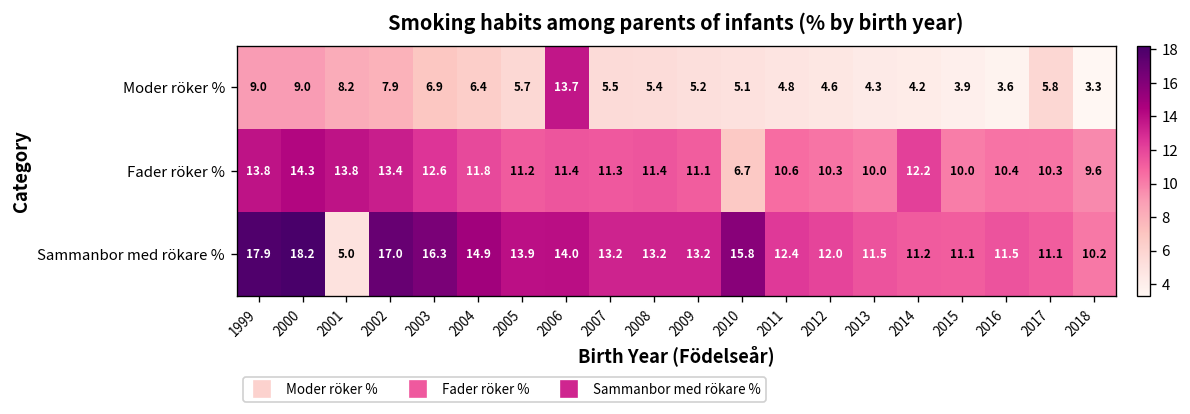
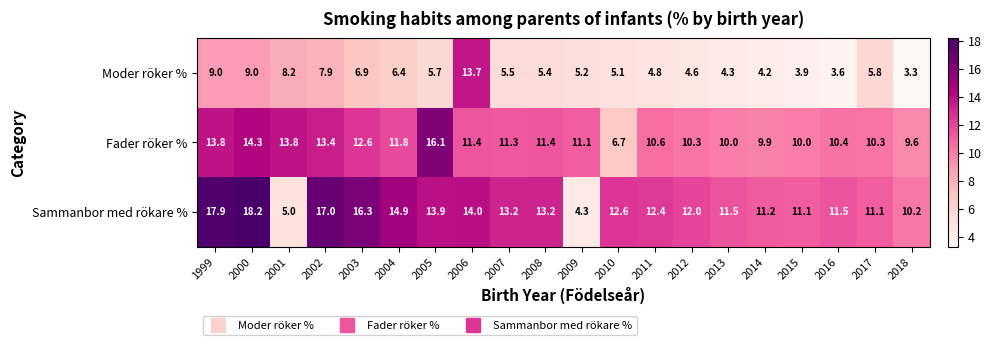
  {
    "Moder röker %": {
      "1999": 9.0,
      "2000": 9.0,
      "2001": 8.2,
      "2002": 7.9,
      "2003": 6.9,
      "2004": 6.4,
      "2005": 5.7,
      "2006": 13.7,
      "2007": 5.5,
      "2008": 5.4,
      "2009": 5.2,
      "2010": 5.1,
      "2011": 4.8,
      "2012": 4.6,
      "2013": 4.3,
      "2014": 4.2,
      "2015": 3.9,
      "2016": 3.6,
      "2017": 5.8,
      "2018": 3.3
    },
    "Fader röker %": {
      "1999": 13.8,
      "2000": 14.3,
      "2001": 13.8,
      "2002": 13.4,
      "2003": 12.6,
      "2004": 11.8,
-     "2005": 11.2,
+     "2005": 16.1,
      "2006": 11.4,
      "2007": 11.3,
      "2008": 11.4,
      "2009": 11.1,
      "2010": 6.7,
      "2011": 10.6,
      "2012": 10.3,
      "2013": 10.0,
-     "2014": 12.2,
+     "2014": 9.9,
      "2015": 10.0,
      "2016": 10.4,
      "2017": 10.3,
      "2018": 9.6
    },
    "Sammanbor med rökare %": {
      "1999": 17.9,
      "2000": 18.2,
      "2001": 5.0,
      "2002": 17.0,
      "2003": 16.3,
      "2004": 14.9,
      "2005": 13.9,
      "2006": 14.0,
      "2007": 13.2,
      "2008": 13.2,
-     "2009": 13.2,
-     "2010": 15.8,
+     "2009": 4.3,
+     "2010": 12.6,
      "2011": 12.4,
      "2012": 12.0,
      "2013": 11.5,
      "2014": 11.2,
      "2015": 11.1,
      "2016": 11.5,
      "2017": 11.1,
      "2018": 10.2
    }
  }
